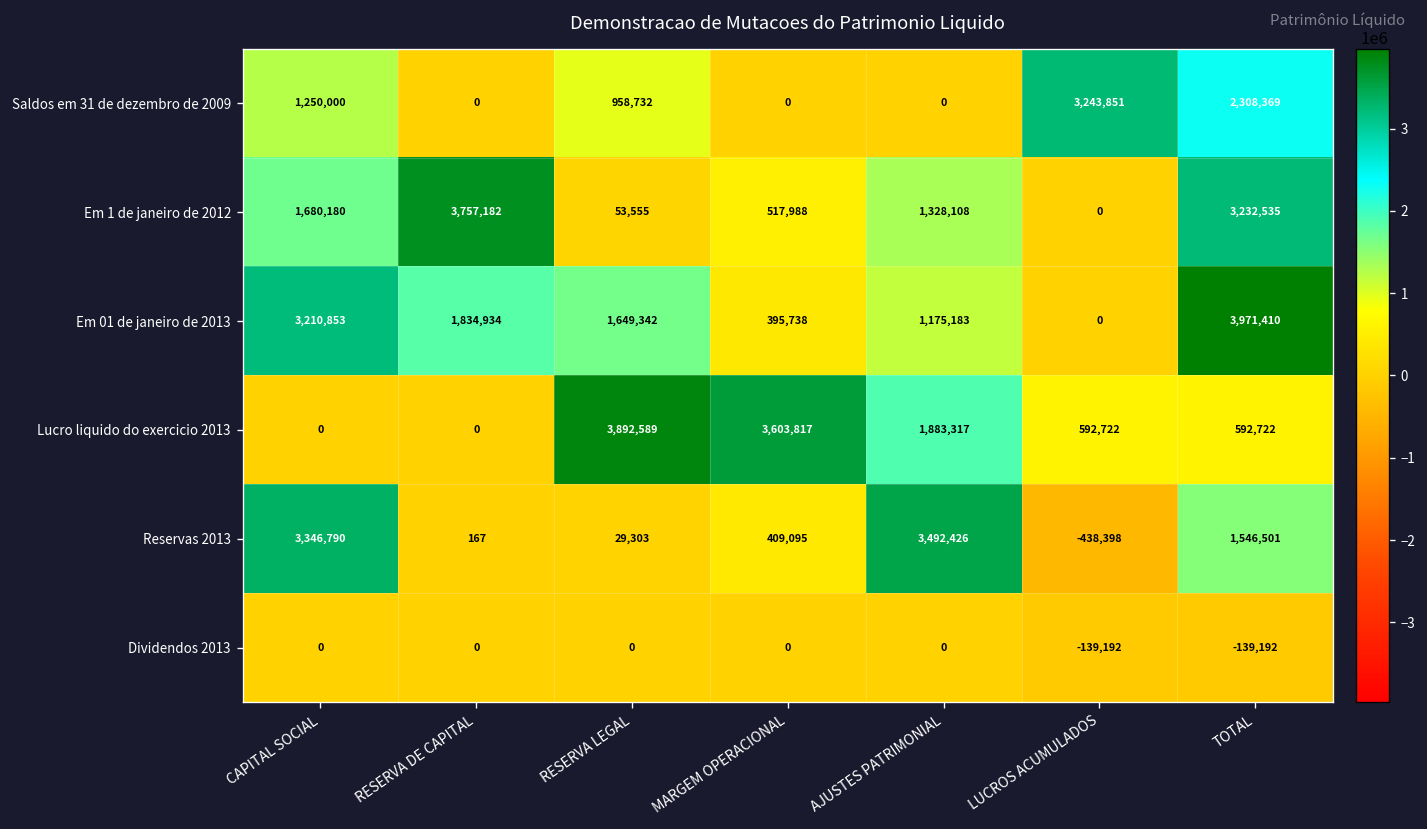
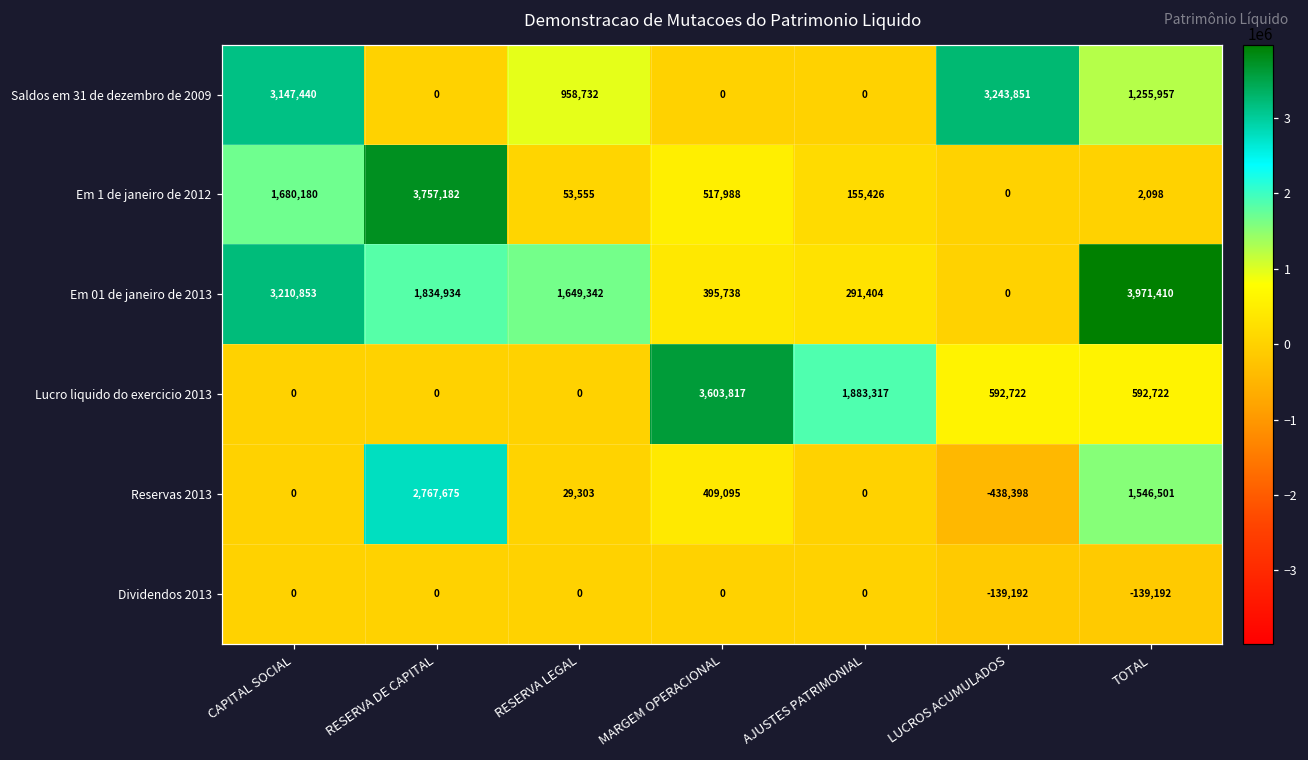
  {
    "Saldos em 31 de dezembro de 2009": {
-     "CAPITAL SOCIAL": "1,250,000",
+     "CAPITAL SOCIAL": "3,147,440",
      "RESERVA DE CAPITAL": "0",
      "RESERVA LEGAL": "958,732",
      "MARGEM OPERACIONAL": "0",
      "AJUSTES PATRIMONIAL": "0",
      "LUCROS ACUMULADOS": "3,243,851",
-     "TOTAL": "2,308,369"
+     "TOTAL": "1,255,957"
    },
    "Em 1 de janeiro de 2012": {
      "CAPITAL SOCIAL": "1,680,180",
      "RESERVA DE CAPITAL": "3,757,182",
      "RESERVA LEGAL": "53,555",
      "MARGEM OPERACIONAL": "517,988",
-     "AJUSTES PATRIMONIAL": "1,328,108",
+     "AJUSTES PATRIMONIAL": "155,426",
      "LUCROS ACUMULADOS": "0",
-     "TOTAL": "3,232,535"
+     "TOTAL": "2,098"
    },
    "Em 01 de janeiro de 2013": {
      "CAPITAL SOCIAL": "3,210,853",
      "RESERVA DE CAPITAL": "1,834,934",
      "RESERVA LEGAL": "1,649,342",
      "MARGEM OPERACIONAL": "395,738",
-     "AJUSTES PATRIMONIAL": "1,175,183",
+     "AJUSTES PATRIMONIAL": "291,404",
      "LUCROS ACUMULADOS": "0",
      "TOTAL": "3,971,410"
    },
    "Lucro liquido do exercicio 2013": {
      "CAPITAL SOCIAL": "0",
      "RESERVA DE CAPITAL": "0",
-     "RESERVA LEGAL": "3,892,589",
+     "RESERVA LEGAL": "0",
      "MARGEM OPERACIONAL": "3,603,817",
      "AJUSTES PATRIMONIAL": "1,883,317",
      "LUCROS ACUMULADOS": "592,722",
      "TOTAL": "592,722"
    },
    "Reservas 2013": {
-     "CAPITAL SOCIAL": "3,346,790",
-     "RESERVA DE CAPITAL": "167",
+     "CAPITAL SOCIAL": "0",
+     "RESERVA DE CAPITAL": "2,767,675",
      "RESERVA LEGAL": "29,303",
      "MARGEM OPERACIONAL": "409,095",
-     "AJUSTES PATRIMONIAL": "3,492,426",
+     "AJUSTES PATRIMONIAL": "0",
      "LUCROS ACUMULADOS": "-438,398",
      "TOTAL": "1,546,501"
    },
    "Dividendos 2013": {
      "CAPITAL SOCIAL": "0",
      "RESERVA DE CAPITAL": "0",
      "RESERVA LEGAL": "0",
      "MARGEM OPERACIONAL": "0",
      "AJUSTES PATRIMONIAL": "0",
      "LUCROS ACUMULADOS": "-139,192",
      "TOTAL": "-139,192"
    }
  }
